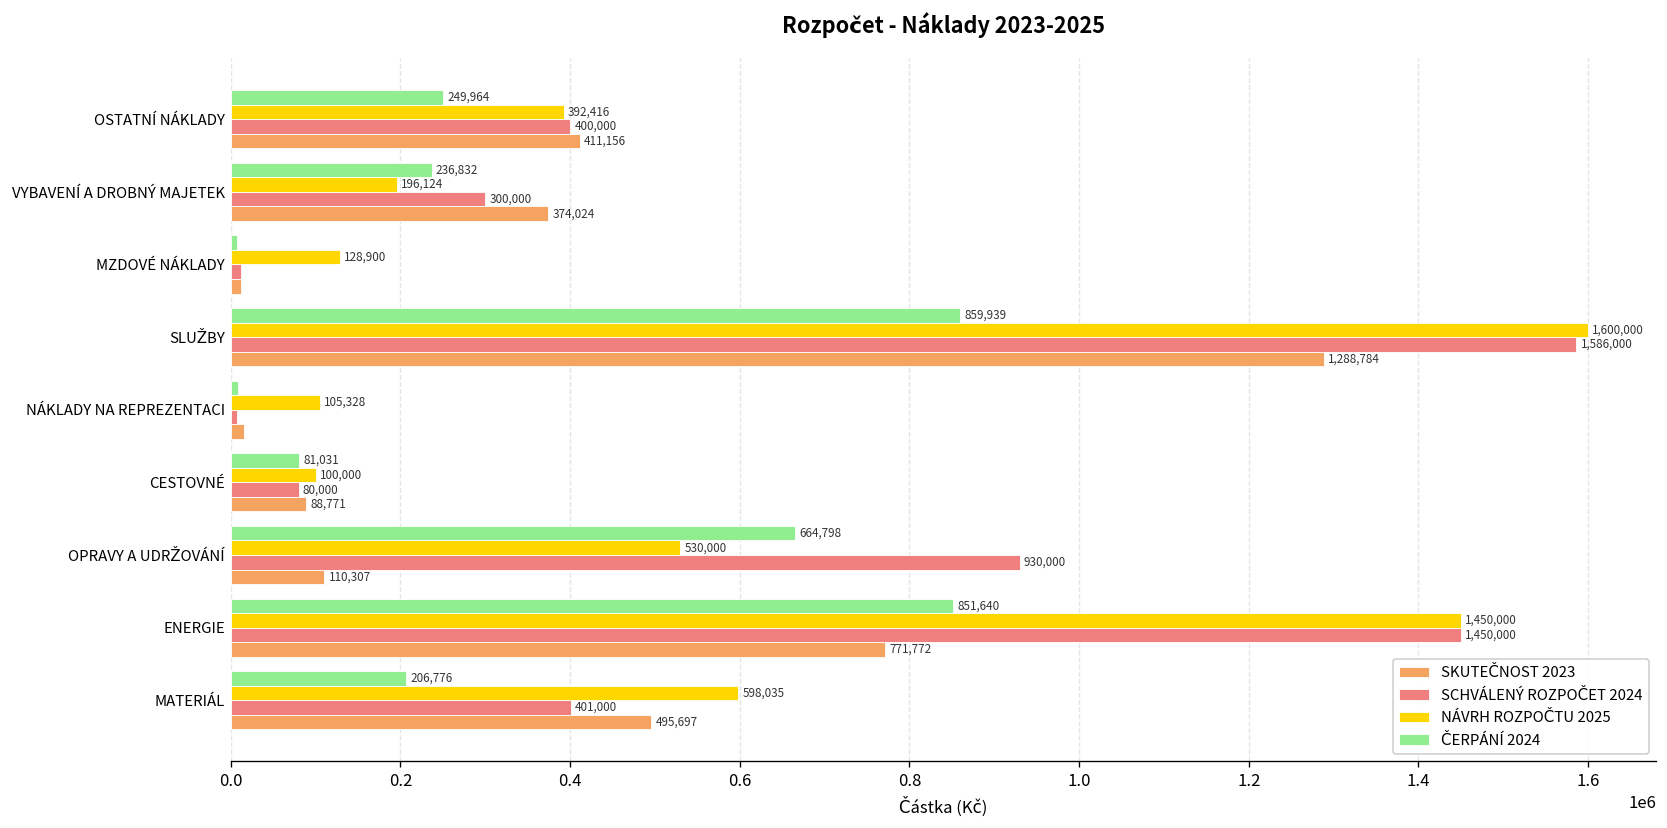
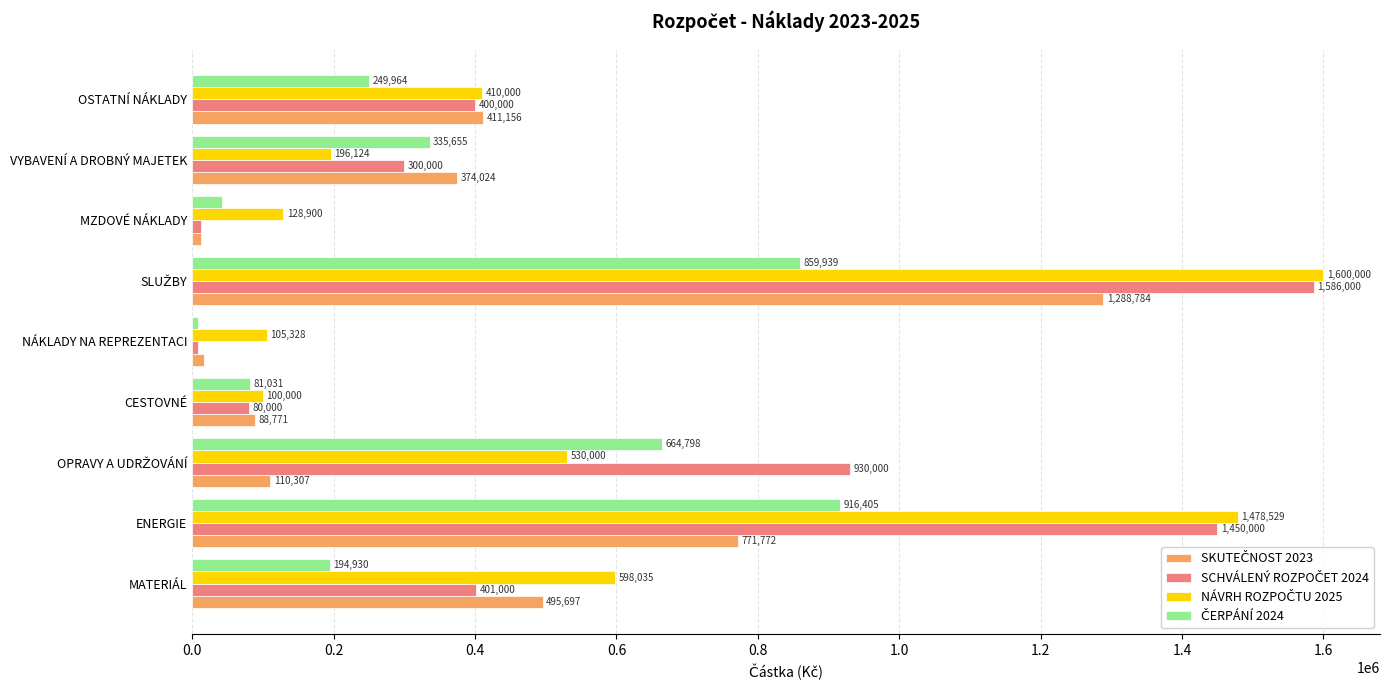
  {
    "NÁVRH ROZPOČTU 2025": {
-     "OSTATNÍ NÁKLADY": "392,416",
+     "OSTATNÍ NÁKLADY": "410,000",
      "VYBAVENÍ A DROBNÝ MAJETEK": "196,124",
      "MZDOVÉ NÁKLADY": "128,900",
      "SLUŽBY": "1,600,000",
      "NÁKLADY NA REPREZENTACI": "105,328",
      "CESTOVNÉ": "100,000",
      "OPRAVY A UDRŽOVÁNÍ": "530,000",
-     "ENERGIE": "1,450,000",
+     "ENERGIE": "1,478,529",
      "MATERIÁL": "598,035"
    },
    "ČERPÁNÍ 2024": {
      "OSTATNÍ NÁKLADY": "249,964",
-     "VYBAVENÍ A DROBNÝ MAJETEK": "236,832",
-     "MZDOVÉ NÁKLADY": "10000",
+     "VYBAVENÍ A DROBNÝ MAJETEK": "335,655",
+     "MZDOVÉ NÁKLADY": "40000",
      "SLUŽBY": "859,939",
      "CESTOVNÉ": "81,031",
      "OPRAVY A UDRŽOVÁNÍ": "664,798",
-     "ENERGIE": "851,640",
-     "MATERIÁL": "206,776"
+     "ENERGIE": "916,405",
+     "MATERIÁL": "194,930"
    }
  }
